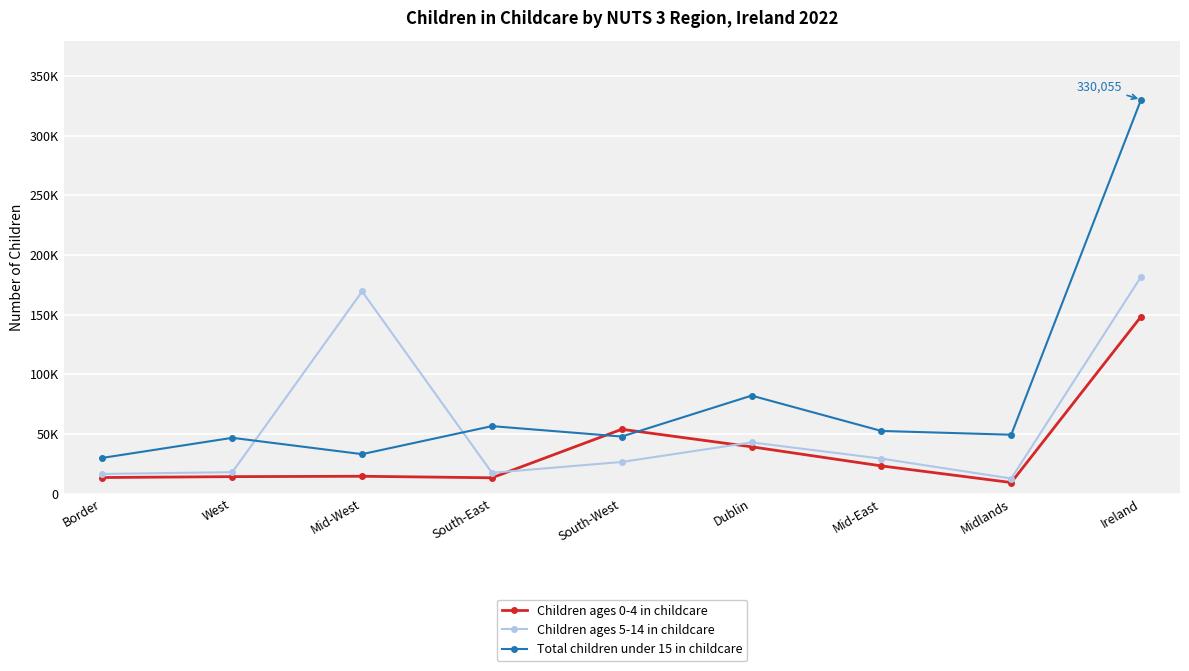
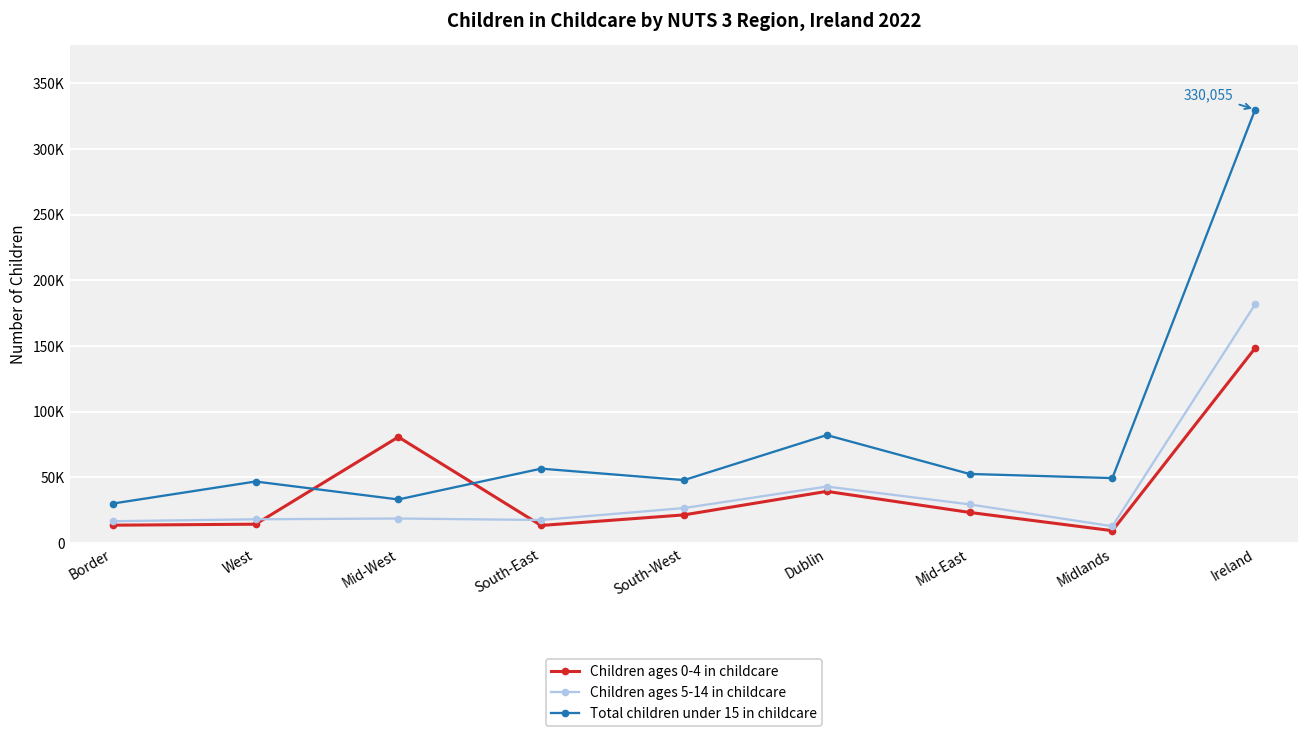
  {
    "Children ages 0-4 in childcare": {
      "Border": "13000",
      "West": "14000",
-     "Mid-West": "15000",
+     "Mid-West": "81000",
      "South-East": "13000",
-     "South-West": "54000",
+     "South-West": "21000",
      "Dublin": "39000",
      "Mid-East": "23000",
      "Midlands": "9000",
      "Ireland": "148000"
    },
    "Children ages 5-14 in childcare": {
      "Border": "16000",
      "West": "18000",
-     "Mid-West": "169000",
+     "Mid-West": "19000",
      "South-East": "17000",
      "South-West": "27000",
      "Dublin": "43000",
      "Mid-East": "29000",
      "Midlands": "13000",
      "Ireland": "182000"
    },
    "Total children under 15 in childcare": {
      "Ireland": "330,055"
    }
  }
